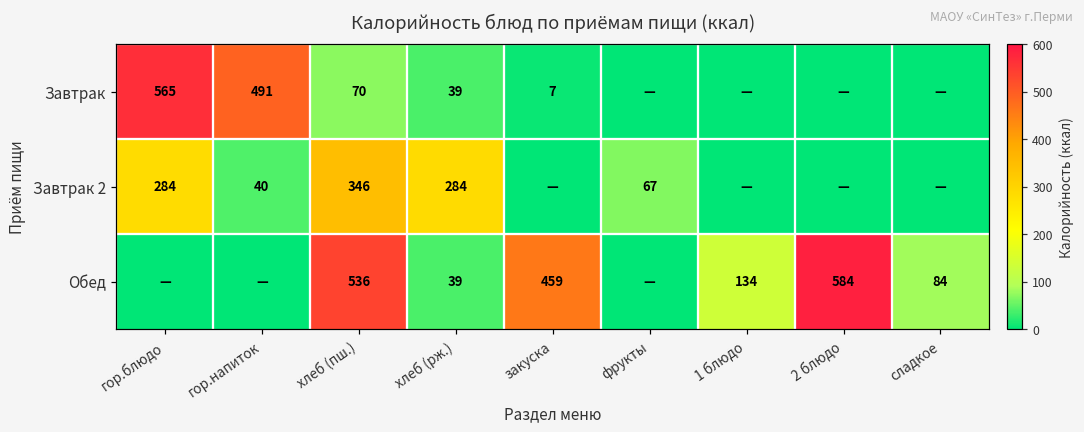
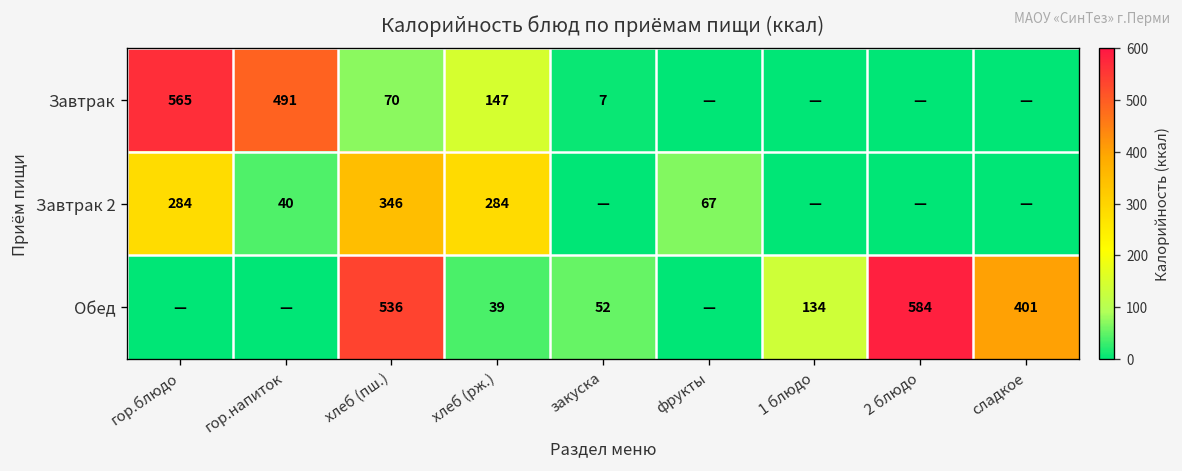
  {
    "Завтрак": {
      "гор.блюдо": 565,
      "гор.напиток": 491,
      "хлеб (пш.)": 70,
-     "хлеб (рж.)": 39,
+     "хлеб (рж.)": 147,
      "закуска": 7
    },
    "Завтрак 2": {
      "гор.блюдо": 284,
      "гор.напиток": 40,
      "хлеб (пш.)": 346,
      "хлеб (рж.)": 284,
      "фрукты": 67
    },
    "Обед": {
      "хлеб (пш.)": 536,
      "хлеб (рж.)": 39,
-     "закуска": 459,
+     "закуска": 52,
      "1 блюдо": 134,
      "2 блюдо": 584,
-     "сладкое": 84
+     "сладкое": 401
    }
  }
